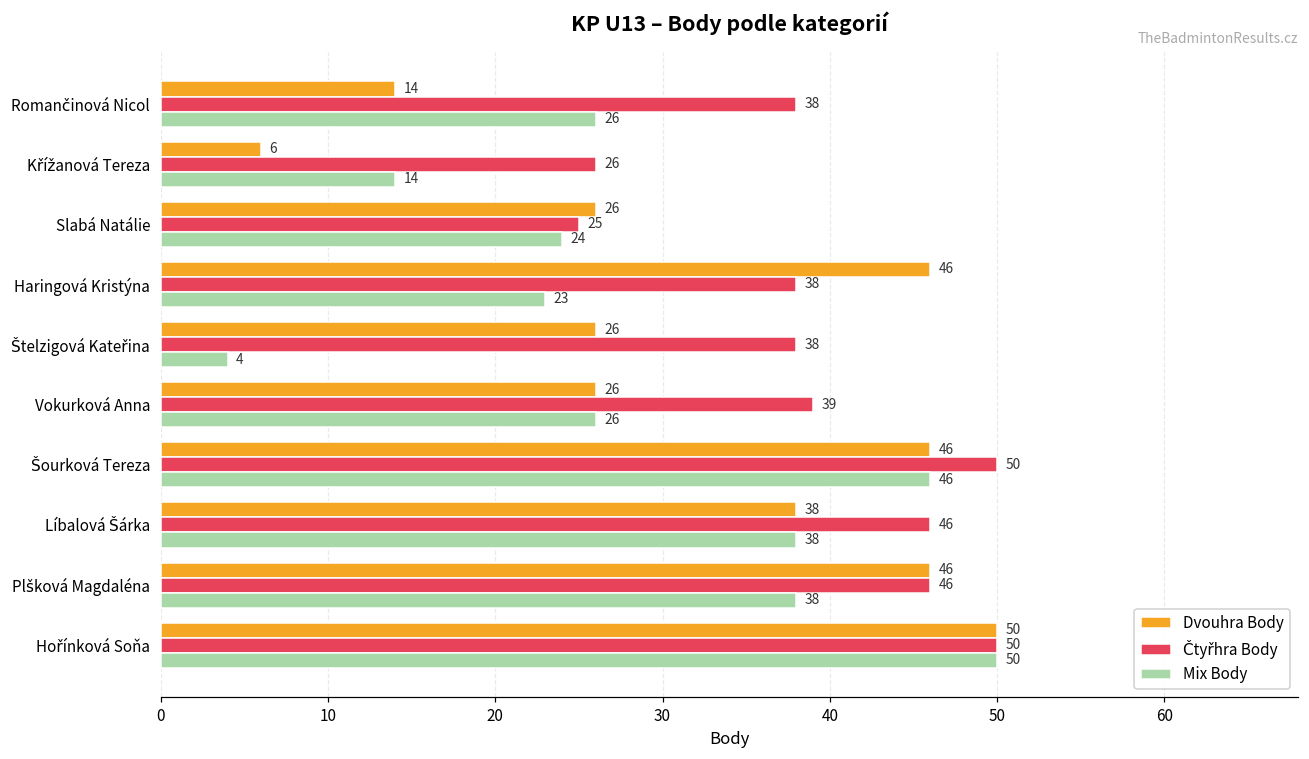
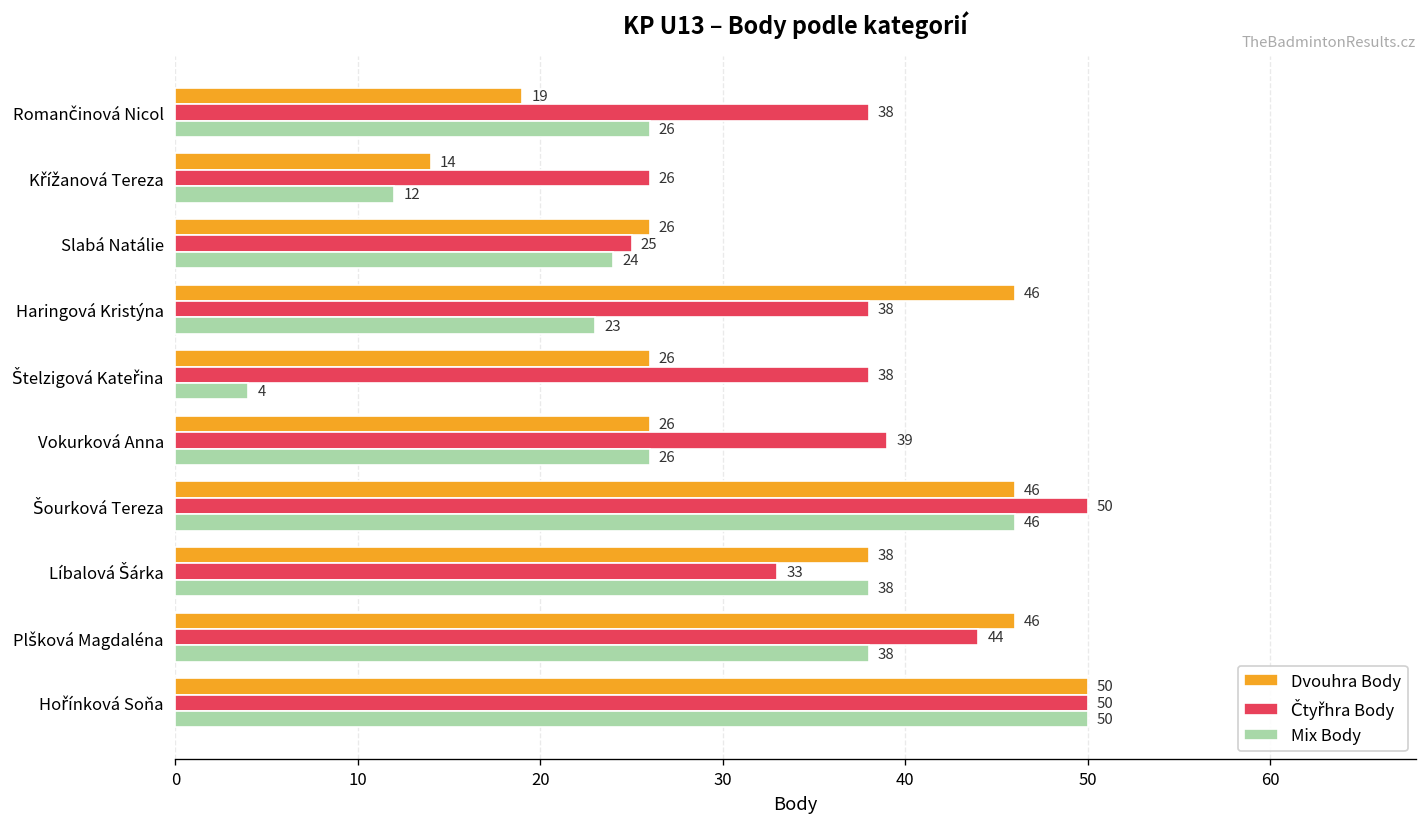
  {
    "Dvouhra Body": {
-     "Romančinová Nicol": 14,
-     "Křížanová Tereza": 6,
+     "Romančinová Nicol": 19,
+     "Křížanová Tereza": 14,
      "Slabá Natálie": 26,
      "Haringová Kristýna": 46,
      "Štelzigová Kateřina": 26,
      "Vokurková Anna": 26,
      "Šourková Tereza": 46,
      "Líbalová Šárka": 38,
      "Plšková Magdaléna": 46,
      "Hořínková Soňa": 50
    },
    "Čtyřhra Body": {
      "Romančinová Nicol": 38,
      "Křížanová Tereza": 26,
      "Slabá Natálie": 25,
      "Haringová Kristýna": 38,
      "Štelzigová Kateřina": 38,
      "Vokurková Anna": 39,
      "Šourková Tereza": 50,
-     "Líbalová Šárka": 46,
-     "Plšková Magdaléna": 46,
+     "Líbalová Šárka": 33,
+     "Plšková Magdaléna": 44,
      "Hořínková Soňa": 50
    },
    "Mix Body": {
      "Romančinová Nicol": 26,
-     "Křížanová Tereza": 14,
+     "Křížanová Tereza": 12,
      "Slabá Natálie": 24,
      "Haringová Kristýna": 23,
      "Štelzigová Kateřina": 4,
      "Vokurková Anna": 26,
      "Šourková Tereza": 46,
      "Líbalová Šárka": 38,
      "Plšková Magdaléna": 38,
      "Hořínková Soňa": 50
    }
  }
